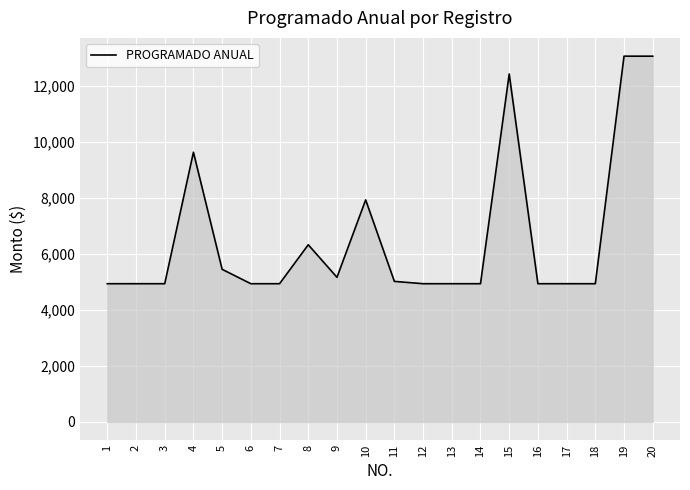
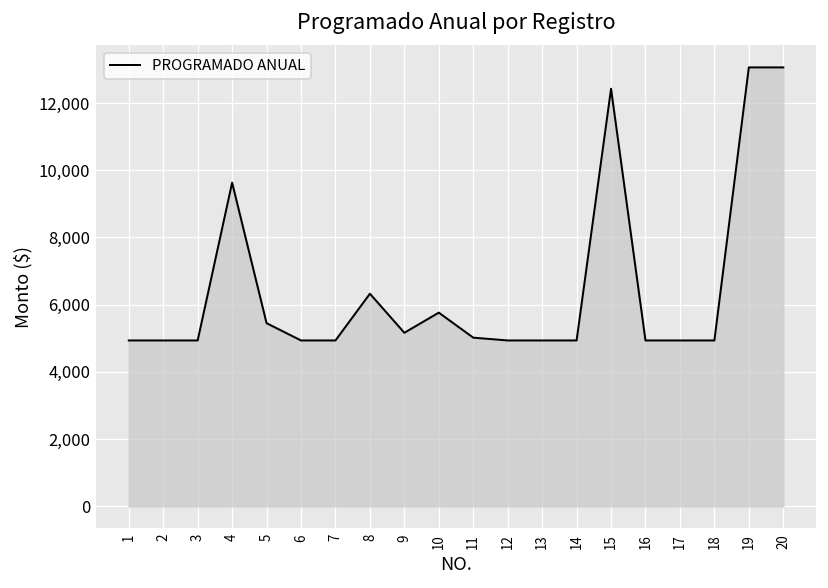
  {
    "1": "4,900",
    "2": "4,900",
    "3": "4,900",
    "4": "9,600",
    "5": "5,400",
    "6": "4,900",
    "7": "4,900",
    "8": "6,300",
    "9": "5,200",
-   "10": "7,900",
+   "10": "5,800",
    "11": "5,000",
    "12": "4,900",
    "13": "4,900",
    "14": "4,900",
    "15": "12,400",
    "16": "4,900",
    "17": "4,900",
    "18": "4,900",
    "19": "13,100",
    "20": "13,100"
  }
